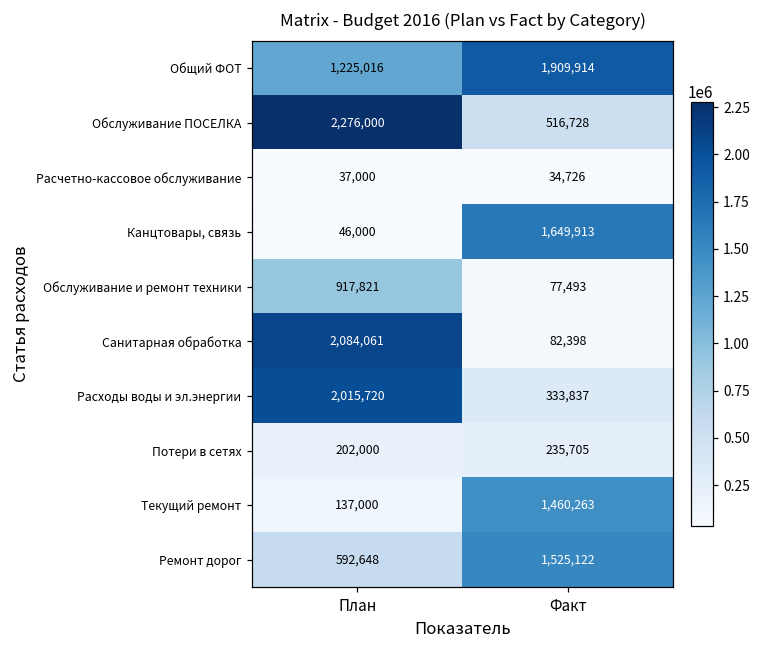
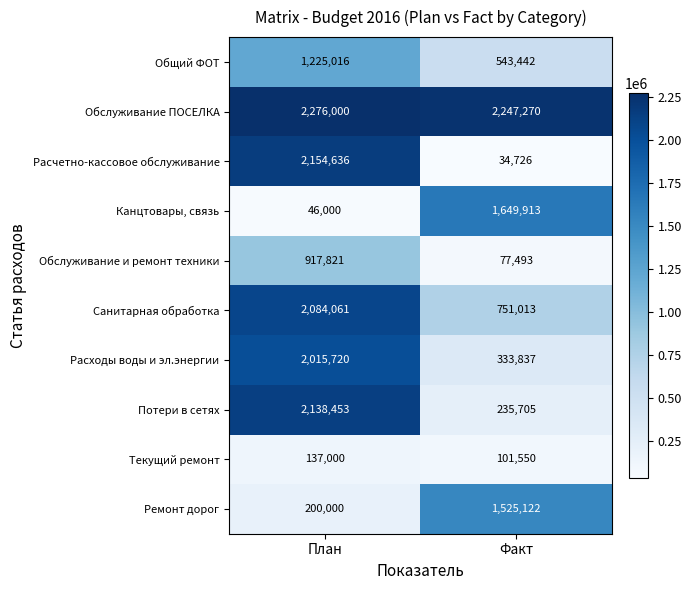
  {
    "Общий ФОТ": {
      "План": "1,225,016",
-     "Факт": "1,909,914"
+     "Факт": "543,442"
    },
    "Обслуживание ПОСЕЛКА": {
      "План": "2,276,000",
-     "Факт": "516,728"
+     "Факт": "2,247,270"
    },
    "Расчетно-кассовое обслуживание": {
-     "План": "37,000",
+     "План": "2,154,636",
      "Факт": "34,726"
    },
    "Канцтовары, связь": {
      "План": "46,000",
      "Факт": "1,649,913"
    },
    "Обслуживание и ремонт техники": {
      "План": "917,821",
      "Факт": "77,493"
    },
    "Санитарная обработка": {
      "План": "2,084,061",
-     "Факт": "82,398"
+     "Факт": "751,013"
    },
    "Расходы воды и эл.энергии": {
      "План": "2,015,720",
      "Факт": "333,837"
    },
    "Потери в сетях": {
-     "План": "202,000",
+     "План": "2,138,453",
      "Факт": "235,705"
    },
    "Текущий ремонт": {
      "План": "137,000",
-     "Факт": "1,460,263"
+     "Факт": "101,550"
    },
    "Ремонт дорог": {
-     "План": "592,648",
+     "План": "200,000",
      "Факт": "1,525,122"
    }
  }
